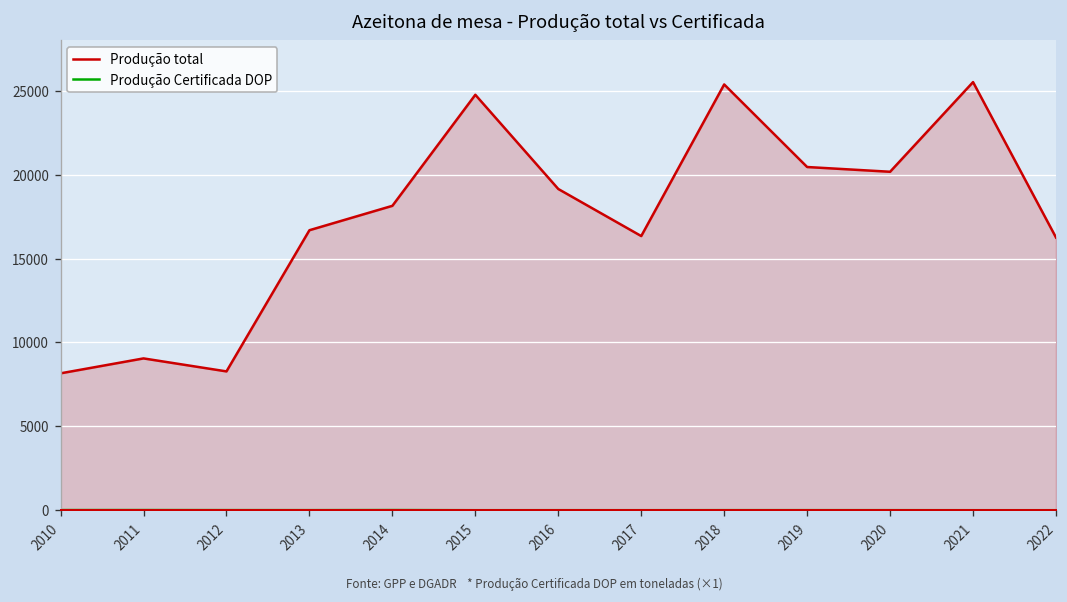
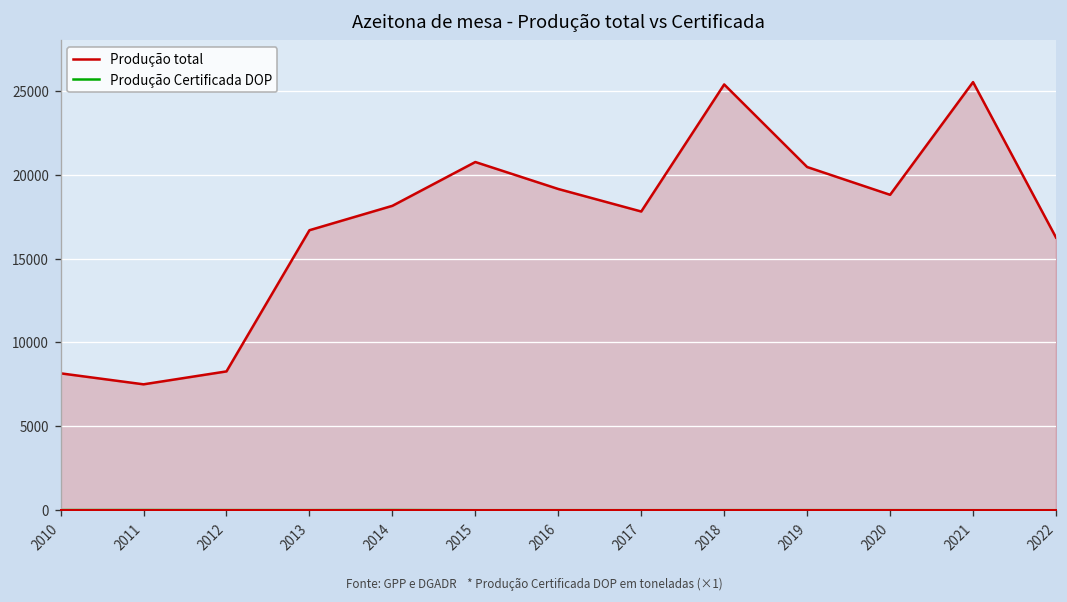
  {
    "Produção total": {
      "2010": 8200,
-     "2011": 9000,
+     "2011": 7500,
      "2012": 8300,
      "2013": 16700,
      "2014": 18100,
-     "2015": 24800,
+     "2015": 20800,
      "2016": 19100,
-     "2017": 16300,
+     "2017": 17800,
      "2018": 25400,
      "2019": 20500,
-     "2020": 20200,
+     "2020": 18800,
      "2021": 25500,
      "2022": 16300
    },
    "Produção Certificada DOP": {
      "2010": 0,
      "2011": 0,
      "2012": 0,
      "2013": 0,
      "2014": 0,
      "2015": 0,
      "2016": 0,
      "2017": 0,
      "2018": 0,
      "2019": 0,
      "2020": 0,
      "2021": 0,
      "2022": 0
    }
  }
